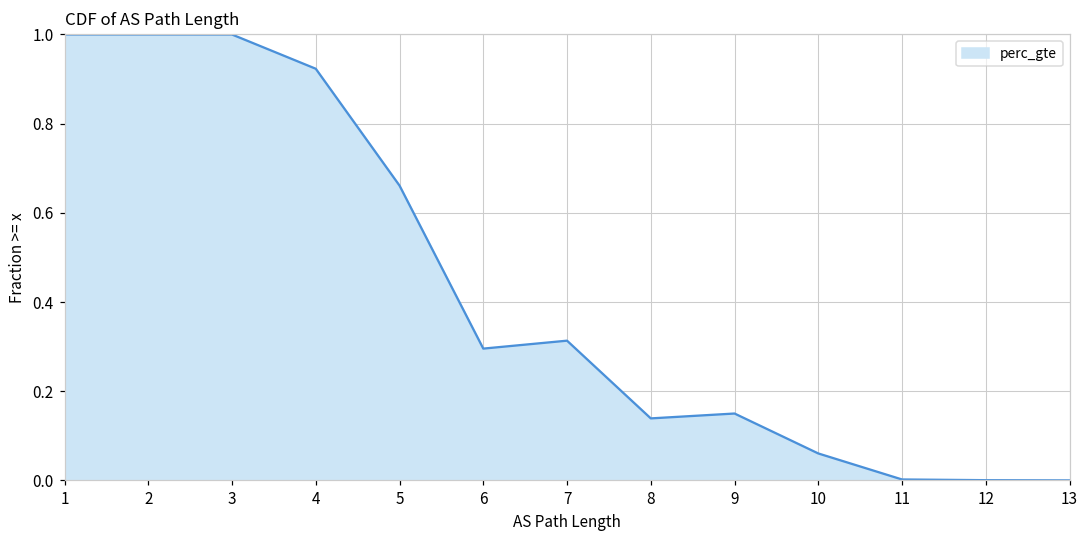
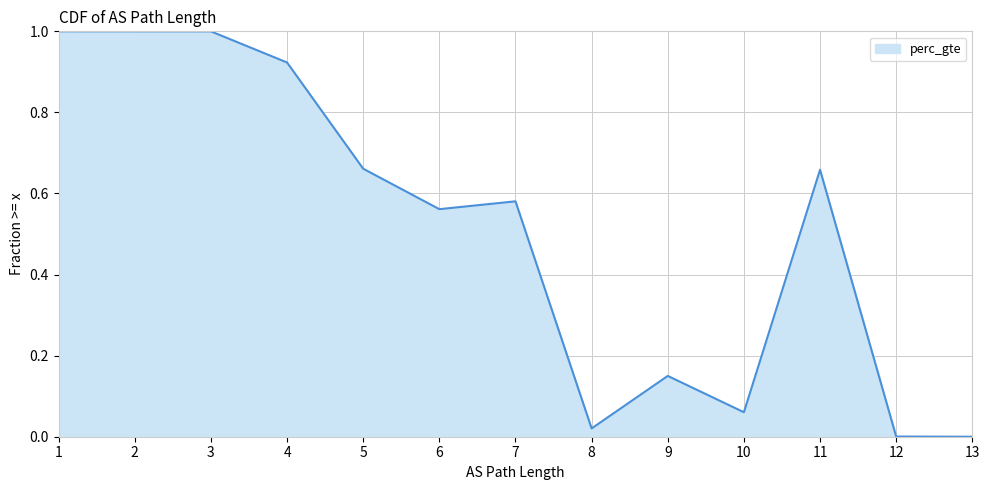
  {
    "1": 1.00,
    "2": 1.00,
    "3": 1.00,
    "4": 0.92,
    "5": 0.66,
-   "6": 0.30,
-   "7": 0.31,
-   "8": 0.14,
+   "6": 0.56,
+   "7": 0.58,
+   "8": 0.02,
    "9": 0.15,
    "10": 0.06,
-   "11": 0.00,
+   "11": 0.66,
    "12": 0.00,
    "13": 0.00
  }
